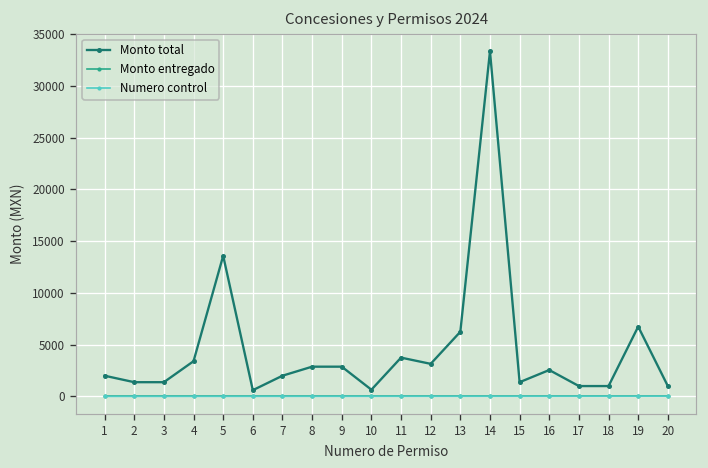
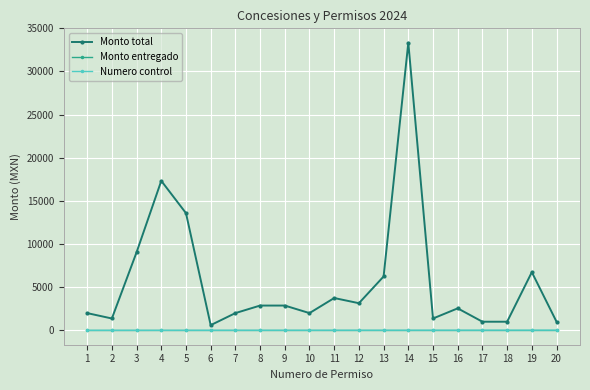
  {
    "Monto total": {
      "1": 2000,
      "2": 1000,
-     "3": 1000,
-     "4": 3000,
+     "3": 9000,
+     "4": 17000,
      "5": 14000,
      "6": 1000,
      "7": 2000,
      "8": 3000,
      "9": 3000,
-     "10": 1000,
+     "10": 2000,
      "11": 4000,
      "12": 3000,
      "13": 6000,
      "14": 33000,
      "15": 1000,
      "16": 3000,
      "17": 1000,
      "18": 1000,
      "19": 7000,
      "20": 1000
    },
    "Numero control": {
      "1": 0,
      "2": 0,
      "3": 0,
      "4": 0,
      "5": 0,
      "6": 0,
      "7": 0,
      "8": 0,
      "9": 0,
      "10": 0,
      "11": 0,
      "12": 0,
      "13": 0,
      "14": 0,
      "15": 0,
      "16": 0,
      "17": 0,
      "18": 0,
      "19": 0,
      "20": 0
    }
  }
